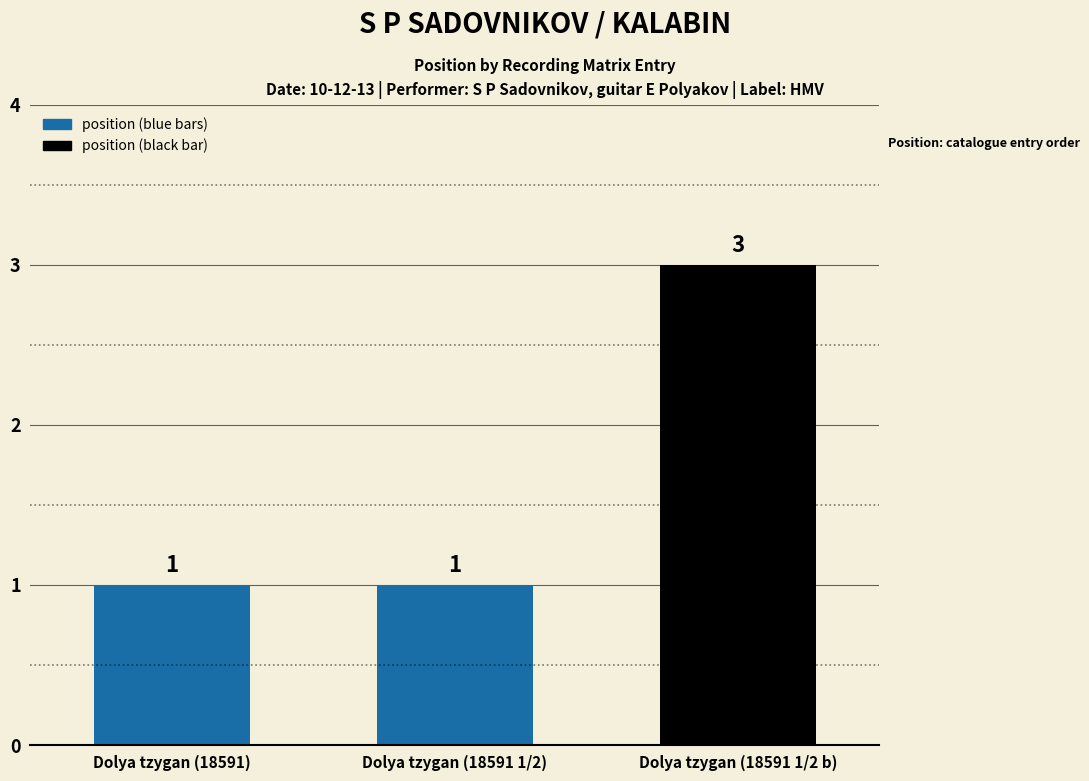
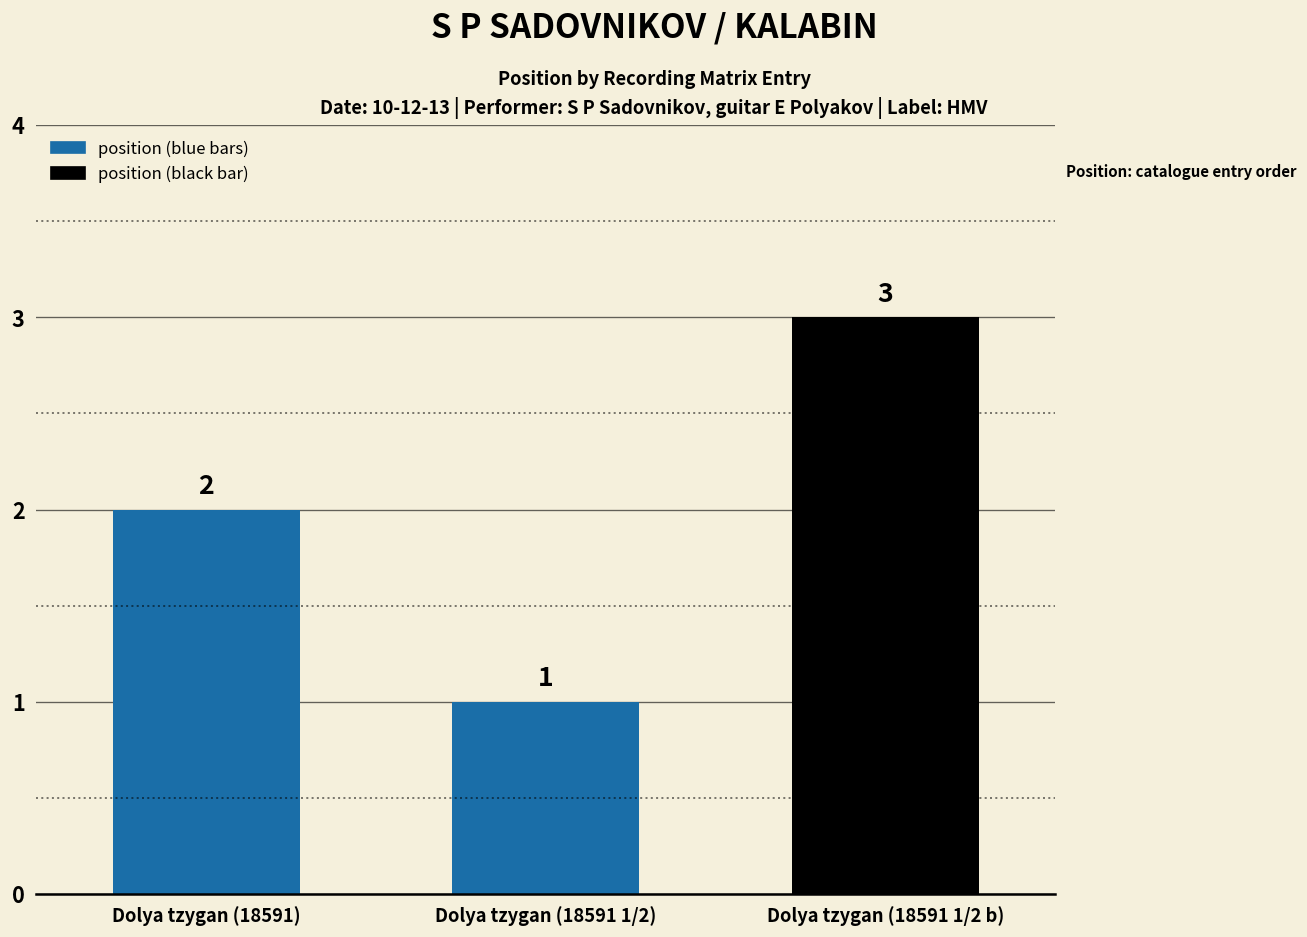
  {
-   "Dolya tzygan (18591)": 1,
+   "Dolya tzygan (18591)": 2,
    "Dolya tzygan (18591 1/2)": 1,
    "Dolya tzygan (18591 1/2 b)": 3
  }
